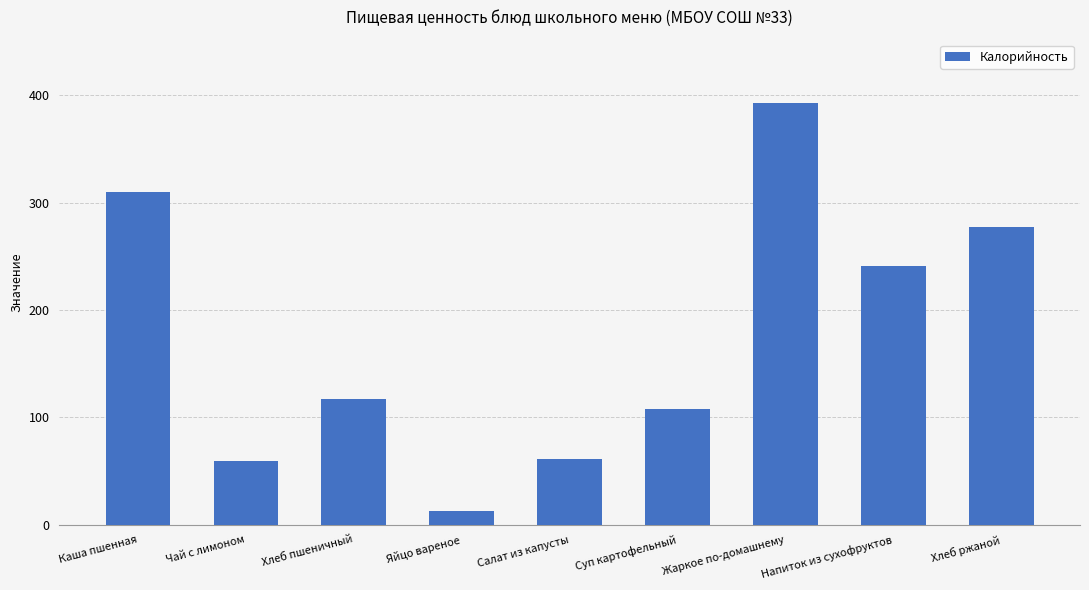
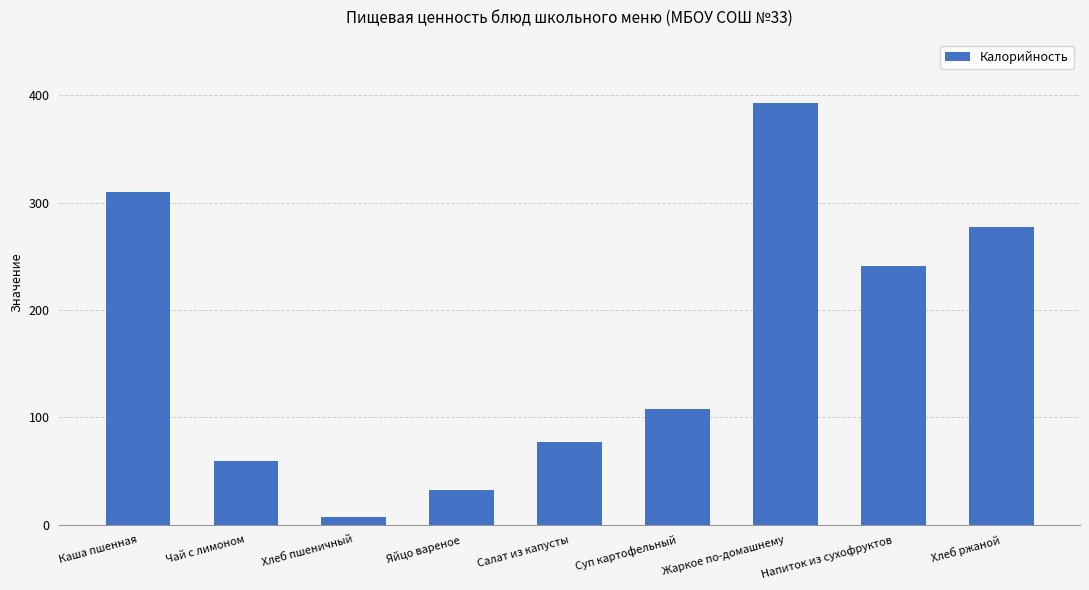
  {
    "Каша пшенная": 310,
    "Чай с лимоном": 59,
-   "Хлеб пшеничный": 117,
-   "Яйцо вареное": 13,
-   "Салат из капусты": 61,
+   "Хлеб пшеничный": 7,
+   "Яйцо вареное": 32,
+   "Салат из капусты": 77,
    "Суп картофельный": 108,
    "Жаркое по-домашнему": 393,
    "Напиток из сухофруктов": 241,
    "Хлеб ржаной": 277
  }
